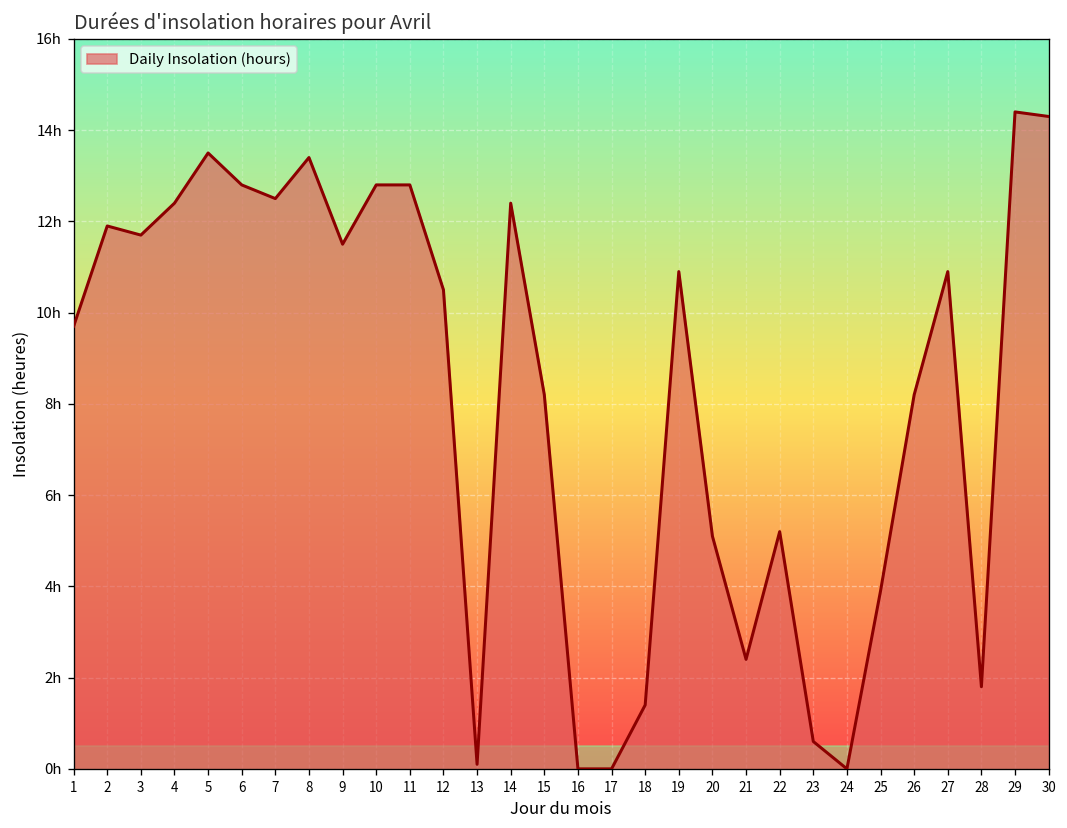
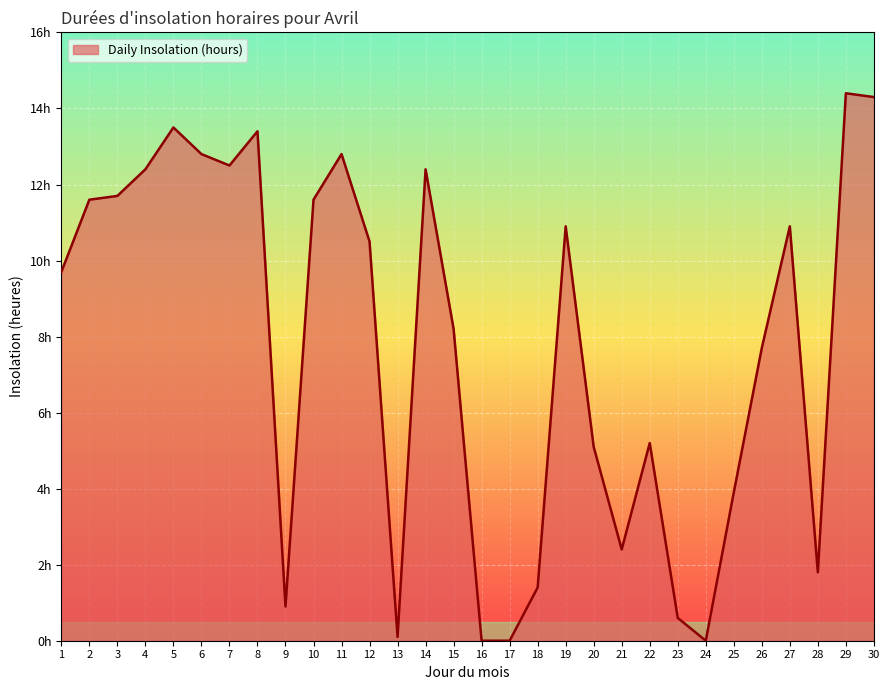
  {
    "1": "9.7h",
-   "2": "11.9h",
+   "2": "11.6h",
    "3": "11.7h",
    "4": "12.4h",
    "5": "13.5h",
    "6": "12.8h",
    "7": "12.5h",
    "8": "13.4h",
-   "9": "11.5h",
-   "10": "12.8h",
+   "9": "0.9h",
+   "10": "11.6h",
    "11": "12.8h",
    "12": "10.5h",
    "14": "12.4h",
    "15": "8.2h",
    "18": "1.4h",
    "19": "10.9h",
    "20": "5.1h",
    "21": "2.4h",
    "22": "5.2h",
    "23": "0.6h",
    "25": "3.9h",
-   "26": "8.2h",
+   "26": "7.7h",
    "27": "10.9h",
    "28": "1.8h",
    "29": "14.4h",
    "30": "14.3h"
  }
